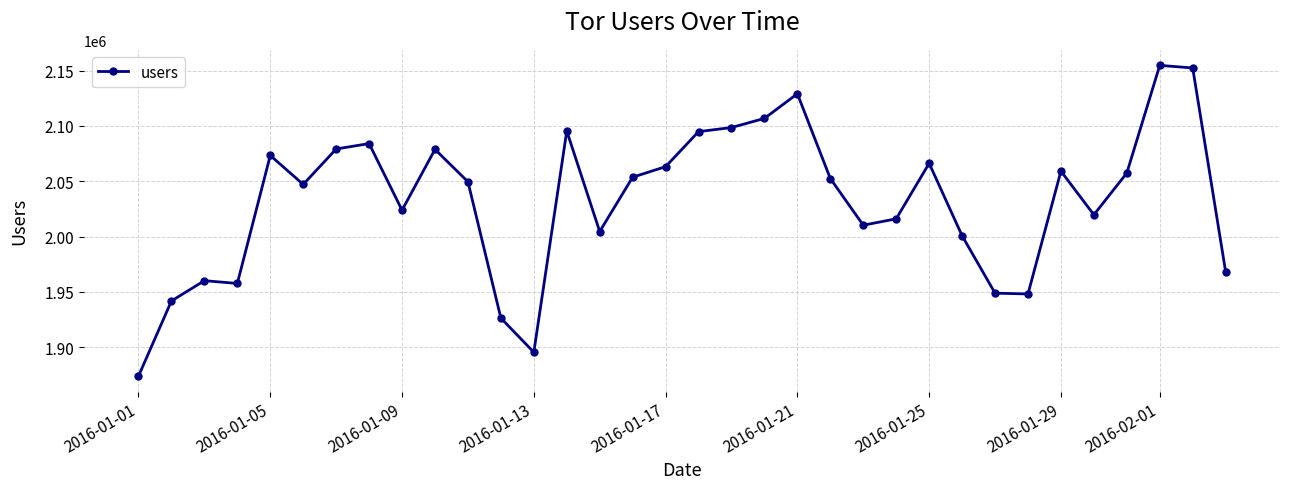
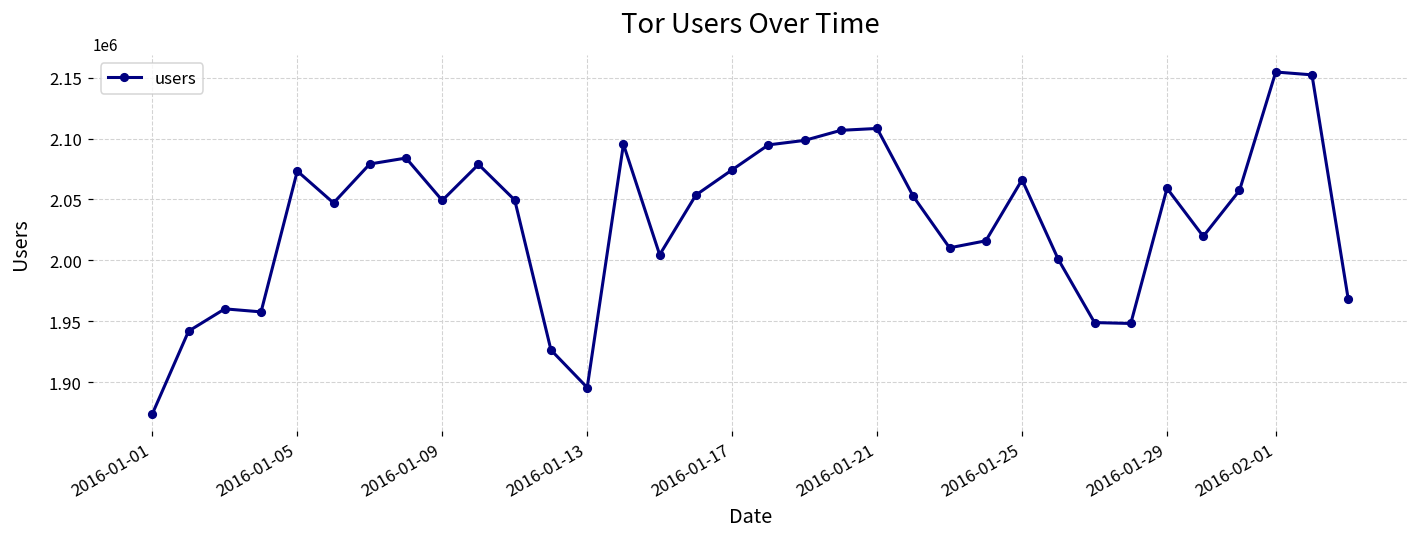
  {
    "2016-01-01": 1874000,
    "2016-01-05": 2073000,
-   "2016-01-09": 2024000,
+   "2016-01-09": 2049000,
    "2016-01-13": 1895000,
-   "2016-01-17": 2063000,
-   "2016-01-21": 2129000,
+   "2016-01-17": 2074000,
+   "2016-01-21": 2108000,
    "2016-01-25": 2066000,
    "2016-01-29": 2059000,
    "2016-02-01": 2155000
  }
